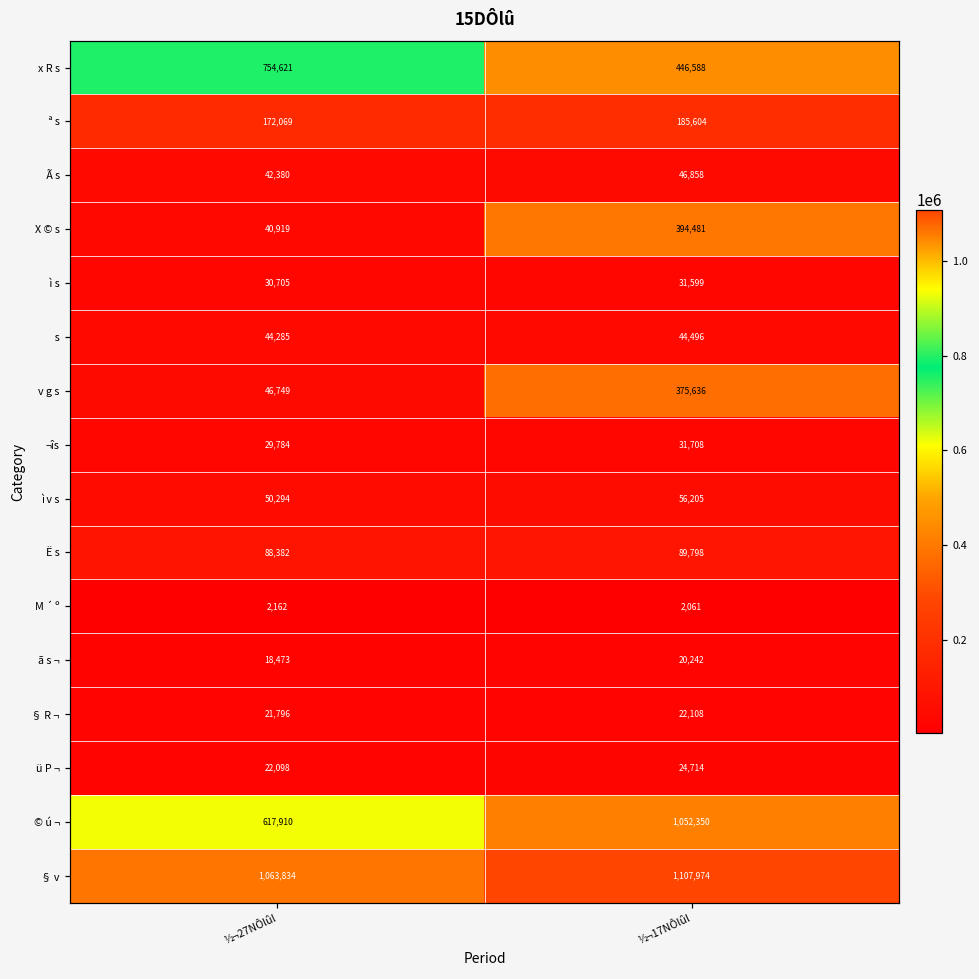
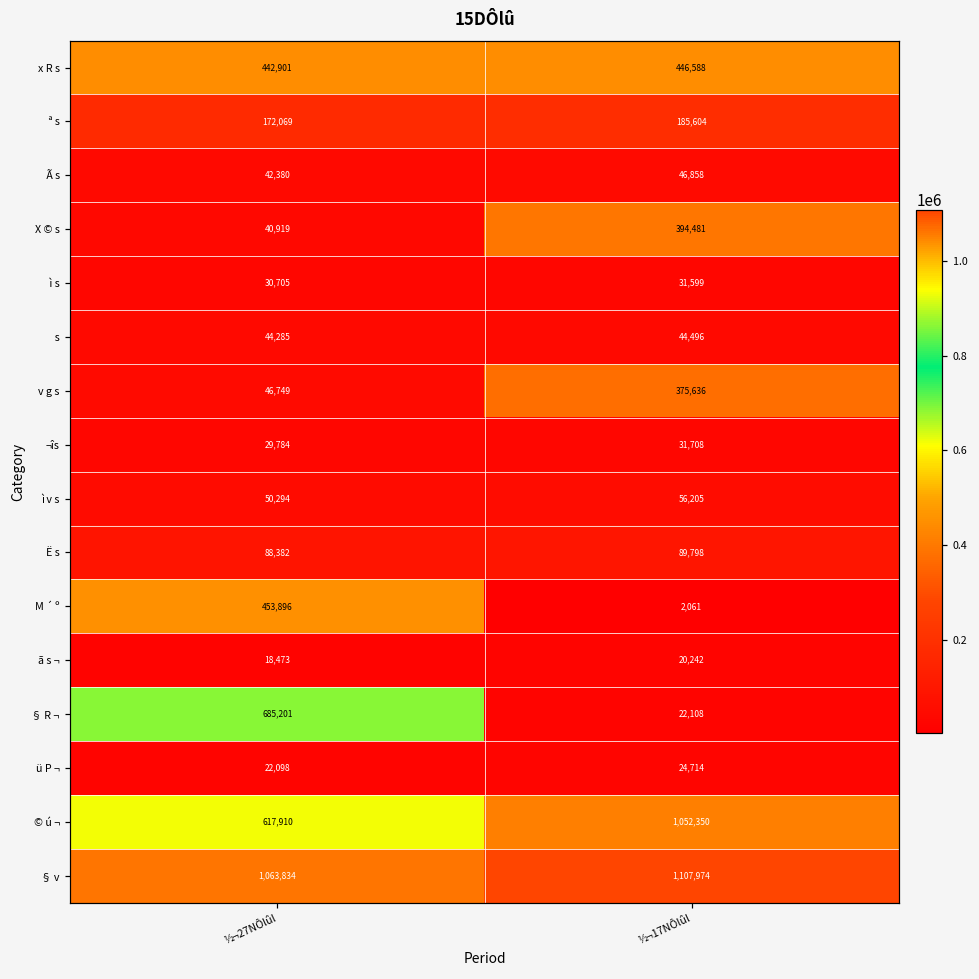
  {
    "x R s": {
-     "½¬27NÔlûl": "754,621",
+     "½¬27NÔlûl": "442,901",
      "½¬17NÔlûl": "446,588"
    },
    "ª s": {
      "½¬27NÔlûl": "172,069",
      "½¬17NÔlûl": "185,604"
    },
    "Ã s": {
      "½¬27NÔlûl": "42,380",
      "½¬17NÔlûl": "46,858"
    },
    "X © s": {
      "½¬27NÔlûl": "40,919",
      "½¬17NÔlûl": "394,481"
    },
    "ì s": {
      "½¬27NÔlûl": "30,705",
      "½¬17NÔlûl": "31,599"
    },
    "s": {
      "½¬27NÔlûl": "44,285",
      "½¬17NÔlûl": "44,496"
    },
    "v g s": {
      "½¬27NÔlûl": "46,749",
      "½¬17NÔlûl": "375,636"
    },
    "¬îs": {
      "½¬27NÔlûl": "29,784",
      "½¬17NÔlûl": "31,708"
    },
    "ì v s": {
      "½¬27NÔlûl": "50,294",
      "½¬17NÔlûl": "56,205"
    },
    "Ë s": {
      "½¬27NÔlûl": "88,382",
      "½¬17NÔlûl": "89,798"
    },
    "M ´ º": {
-     "½¬27NÔlûl": "2,162",
+     "½¬27NÔlûl": "453,896",
      "½¬17NÔlûl": "2,061"
    },
    "ã s ¬": {
      "½¬27NÔlûl": "18,473",
      "½¬17NÔlûl": "20,242"
    },
    "§ R ¬": {
-     "½¬27NÔlûl": "21,796",
+     "½¬27NÔlûl": "685,201",
      "½¬17NÔlûl": "22,108"
    },
    "ü P ¬": {
      "½¬27NÔlûl": "22,098",
      "½¬17NÔlûl": "24,714"
    },
    "© ú ¬": {
      "½¬27NÔlûl": "617,910",
      "½¬17NÔlûl": "1,052,350"
    },
    "§ v": {
      "½¬27NÔlûl": "1,063,834",
      "½¬17NÔlûl": "1,107,974"
    }
  }
